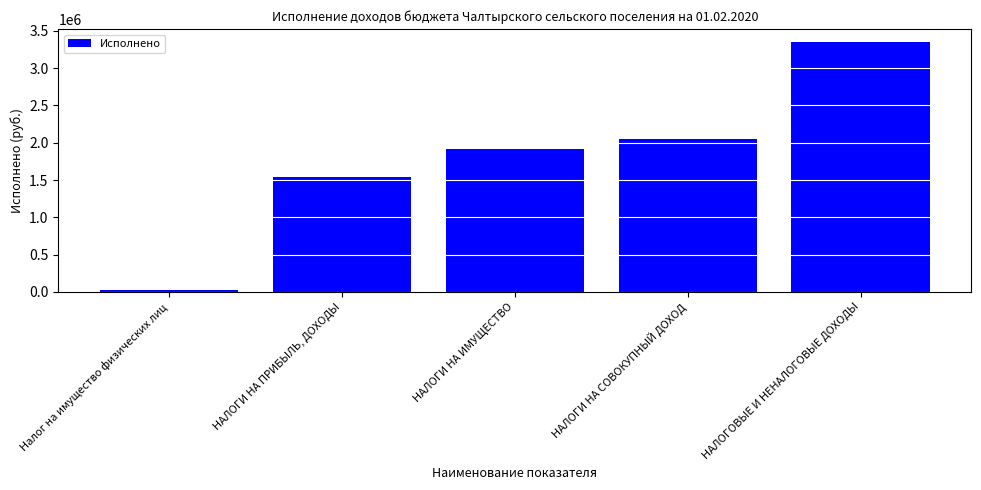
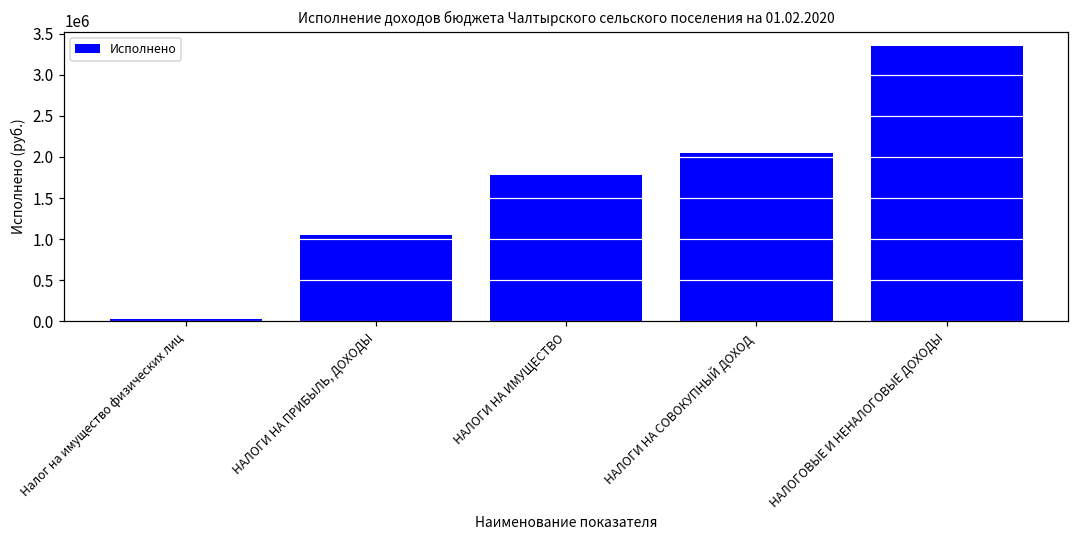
  {
-   "НАЛОГИ НА ПРИБЫЛЬ, ДОХОДЫ": 1500000,
-   "НАЛОГИ НА ИМУЩЕСТВО": 1900000,
+   "НАЛОГИ НА ПРИБЫЛЬ, ДОХОДЫ": 1100000,
+   "НАЛОГИ НА ИМУЩЕСТВО": 1800000,
    "НАЛОГИ НА СОВОКУПНЫЙ ДОХОД": 2100000,
    "НАЛОГОВЫЕ И НЕНАЛОГОВЫЕ ДОХОДЫ": 3400000
  }
